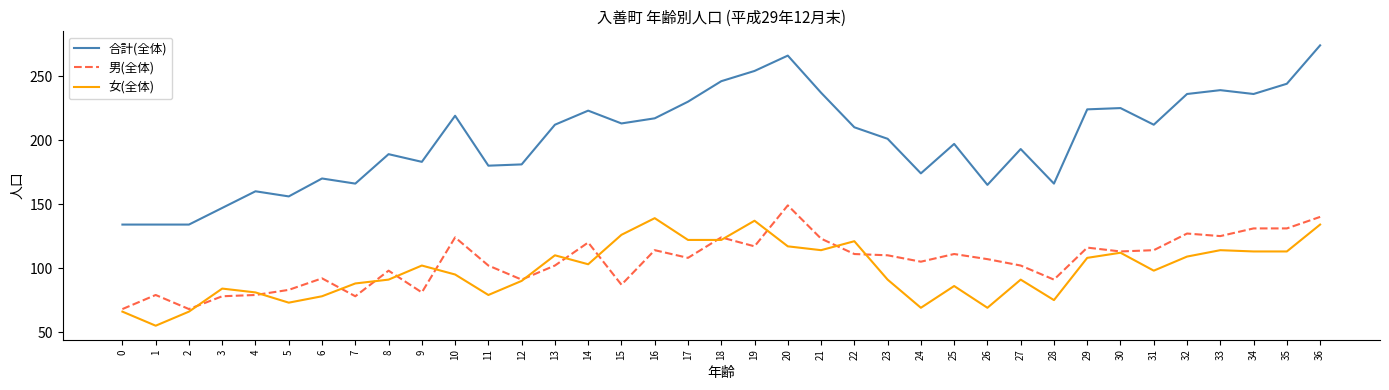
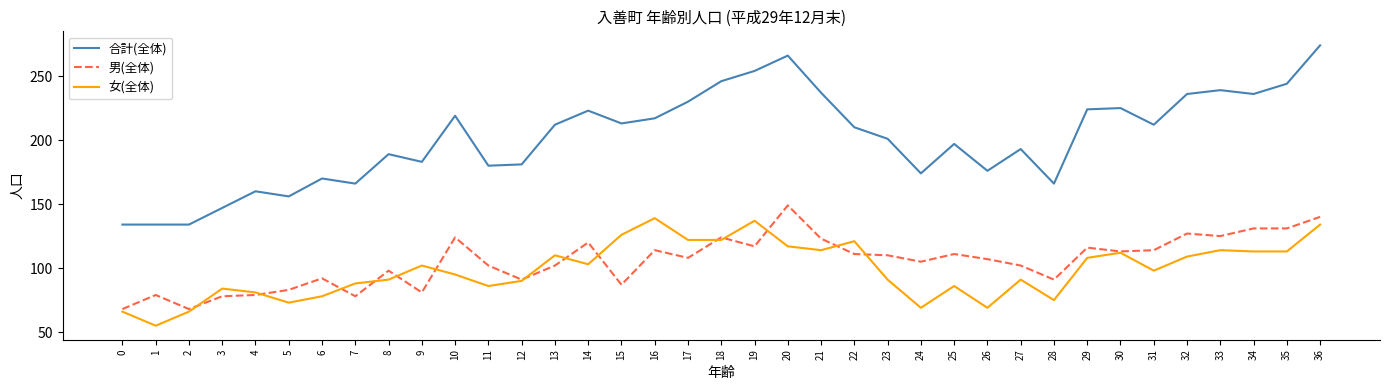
  {
    "合計(全体)": {
      "0": 134,
      "1": 134,
      "2": 134,
      "3": 147,
      "4": 160,
      "5": 156,
      "6": 170,
      "7": 166,
      "8": 189,
      "9": 183,
      "10": 219,
      "11": 180,
      "12": 181,
      "13": 212,
      "14": 223,
      "15": 213,
      "16": 217,
      "17": 230,
      "18": 246,
      "19": 254,
      "20": 266,
      "21": 237,
      "22": 210,
      "23": 201,
      "24": 174,
      "25": 197,
-     "26": 165,
+     "26": 176,
      "27": 193,
      "28": 166,
      "29": 224,
      "30": 225,
      "31": 212,
      "32": 236,
      "33": 239,
      "34": 236,
      "35": 244,
      "36": 274
    },
    "男(全体)": {
      "1": 79,
      "3": 78,
      "4": 79,
      "5": 83,
      "6": 92,
      "7": 78,
      "8": 98,
      "9": 81,
      "10": 124,
      "11": 102,
      "13": 102,
      "14": 120,
      "15": 87,
      "16": 114,
      "17": 108,
      "19": 117,
      "20": 149,
      "21": 123,
      "22": 111,
      "23": 110,
      "24": 105,
      "25": 111,
      "26": 107,
      "27": 102,
      "28": 91,
      "29": 116,
      "31": 114,
      "32": 127,
      "33": 125,
      "34": 131,
      "35": 131,
      "36": 140
    },
    "女(全体)": {
      "1": 55,
      "3": 84,
      "4": 81,
      "5": 73,
      "6": 78,
      "7": 88,
      "8": 91,
      "9": 102,
      "10": 95,
-     "11": 79,
+     "11": 86,
      "13": 110,
      "14": 103,
      "15": 126,
      "16": 139,
      "17": 122,
      "19": 137,
      "20": 117,
      "21": 114,
      "22": 121,
      "23": 91,
      "24": 69,
      "25": 86,
      "26": 69,
      "27": 91,
      "28": 75,
      "29": 108,
      "31": 98,
      "32": 109,
      "33": 114,
      "34": 113,
      "35": 113,
      "36": 134
    }
  }
